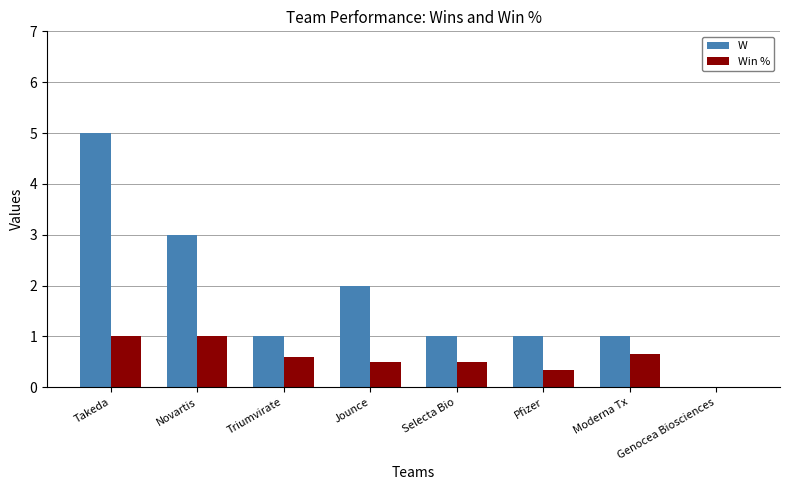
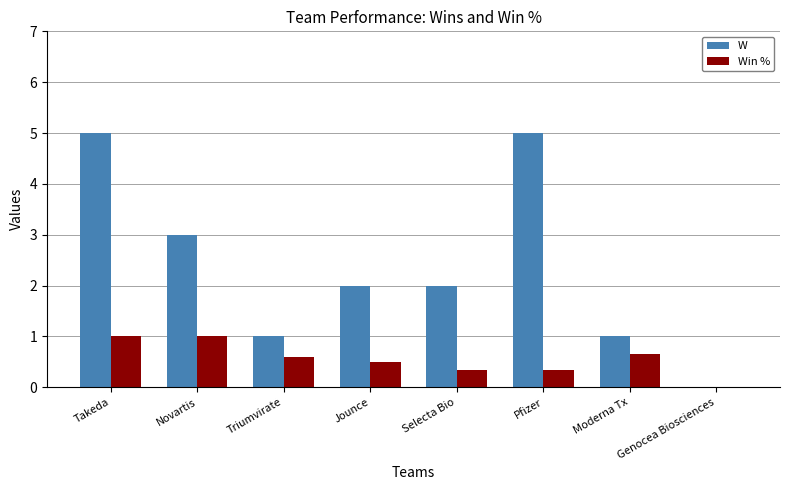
  {
    "W": {
      "Takeda": 5,
      "Novartis": 3,
      "Triumvirate": 1,
      "Jounce": 2,
-     "Selecta Bio": 1,
-     "Pfizer": 1,
+     "Selecta Bio": 2,
+     "Pfizer": 5,
      "Moderna Tx": 1,
      "Genocea Biosciences": 0
    },
    "Win %": {
      "Takeda": 1.0,
      "Novartis": 1.0,
      "Triumvirate": 0.6,
      "Jounce": 0.5,
-     "Selecta Bio": 0.5,
+     "Selecta Bio": 0.3,
      "Pfizer": 0.3,
      "Moderna Tx": 0.7,
      "Genocea Biosciences": 0.0
    }
  }
